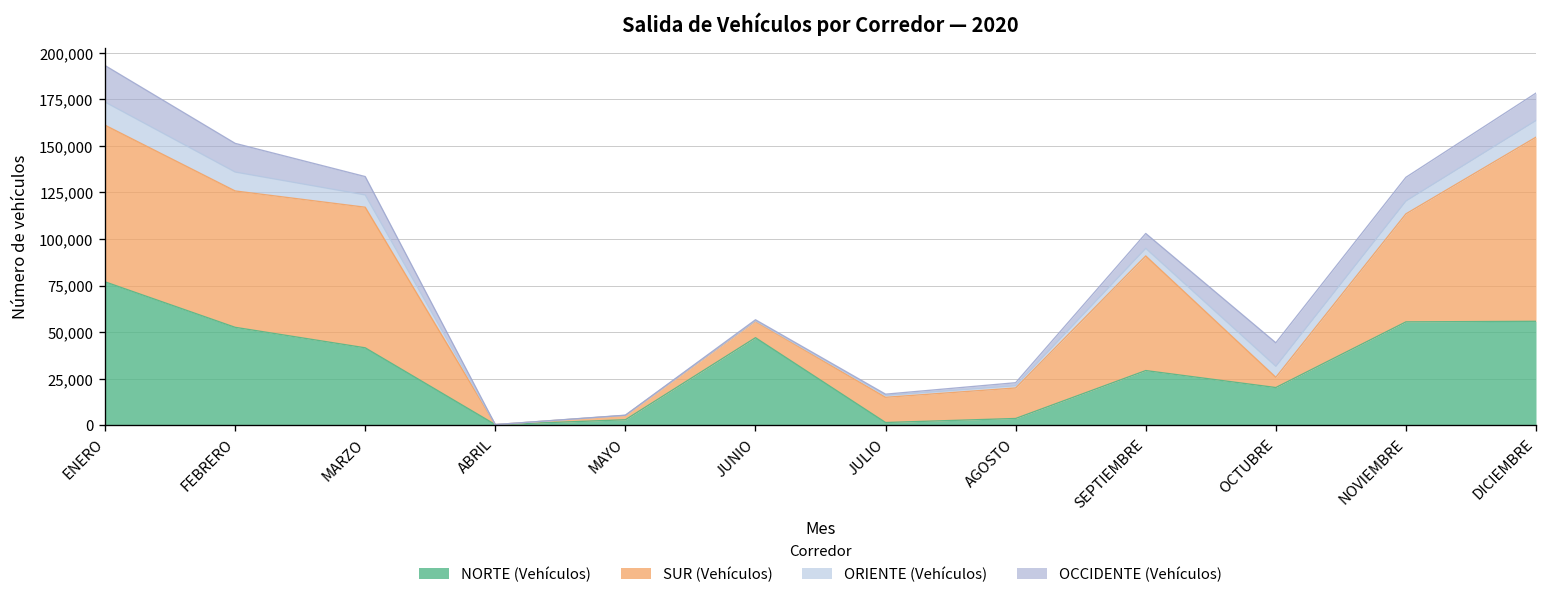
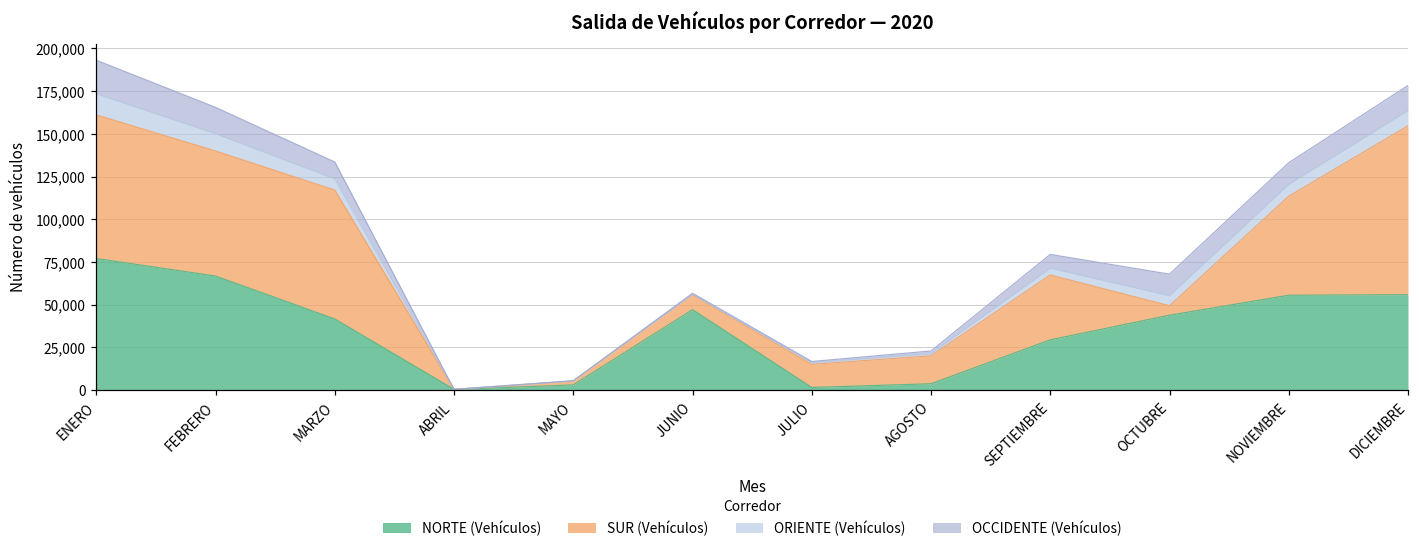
  {
    "NORTE (Vehículos)": {
      "ENERO": "77,000",
-     "FEBRERO": "53,000",
+     "FEBRERO": "67,000",
      "MARZO": "42,000",
      "MAYO": "3,000",
      "JUNIO": "47,000",
      "JULIO": "1,000",
      "AGOSTO": "4,000",
      "SEPTIEMBRE": "29,000",
-     "OCTUBRE": "20,000",
+     "OCTUBRE": "44,000",
      "NOVIEMBRE": "56,000",
      "DICIEMBRE": "56,000"
    },
    "SUR (Vehículos)": {
      "ENERO": "84,000",
      "FEBRERO": "73,000",
      "MARZO": "75,000",
-     "SEPTIEMBRE": "62,000",
+     "SEPTIEMBRE": "38,000",
      "OCTUBRE": "6,000",
      "NOVIEMBRE": "58,000",
      "DICIEMBRE": "99,000"
    }
  }
